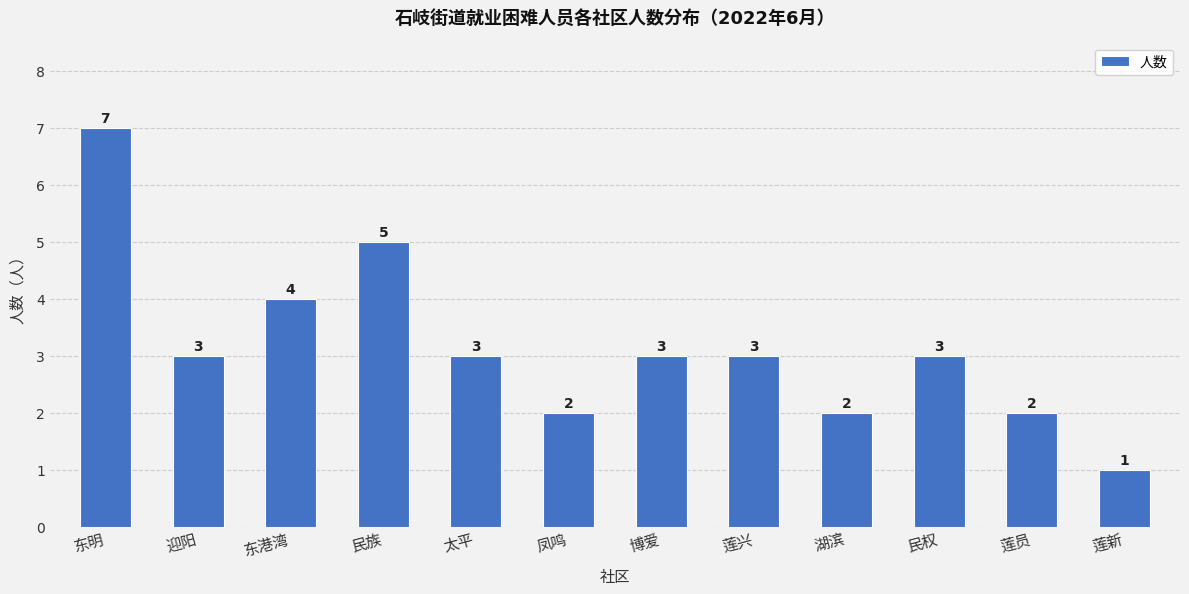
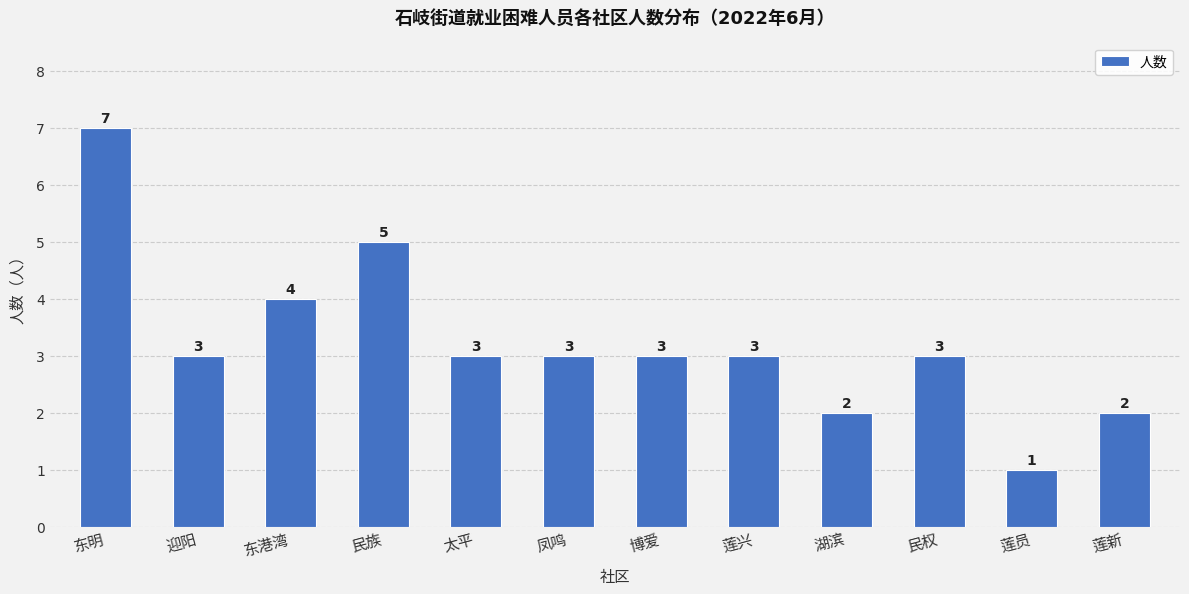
  {
    "东明": 7,
    "迎阳": 3,
    "东港湾": 4,
    "民族": 5,
    "太平": 3,
-   "凤鸣": 2,
+   "凤鸣": 3,
    "博爱": 3,
    "莲兴": 3,
    "湖滨": 2,
    "民权": 3,
-   "莲员": 2,
-   "莲新": 1
+   "莲员": 1,
+   "莲新": 2
  }
